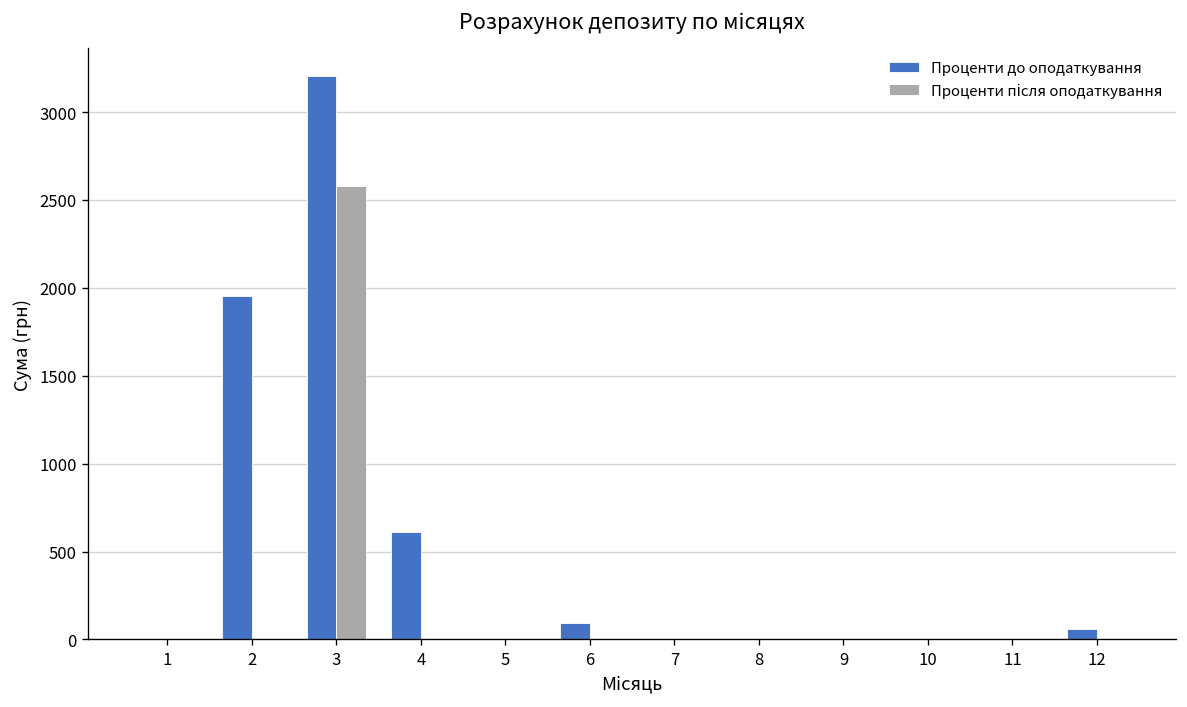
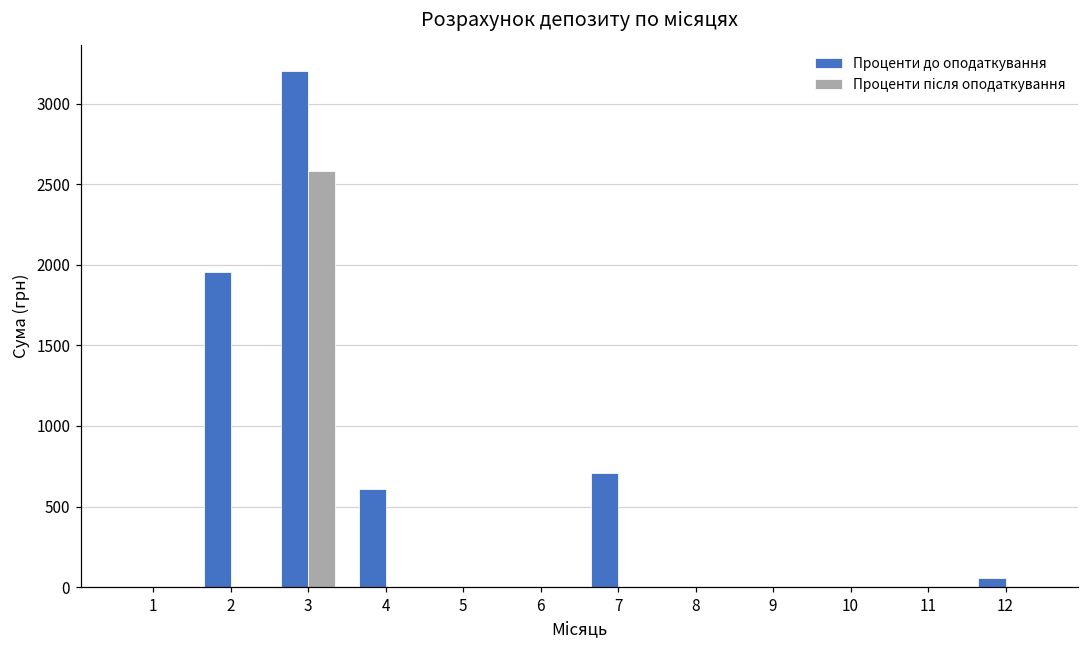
  {
    "Проценти до оподаткування": {
      "1": 0,
      "2": 1950,
      "3": 3200,
      "4": 610,
      "5": 0,
-     "6": 90,
-     "7": 0,
+     "6": 0,
+     "7": 710,
      "8": 0,
      "9": 0,
      "10": 0,
      "11": 0,
      "12": 60
    },
    "Проценти після оподаткування": {
      "1": 0,
      "2": 0,
      "3": 2580,
      "4": 0,
      "5": 0,
      "6": 0,
      "7": 0,
      "8": 0,
      "9": 0,
      "10": 0,
      "11": 0,
      "12": 0
    }
  }
